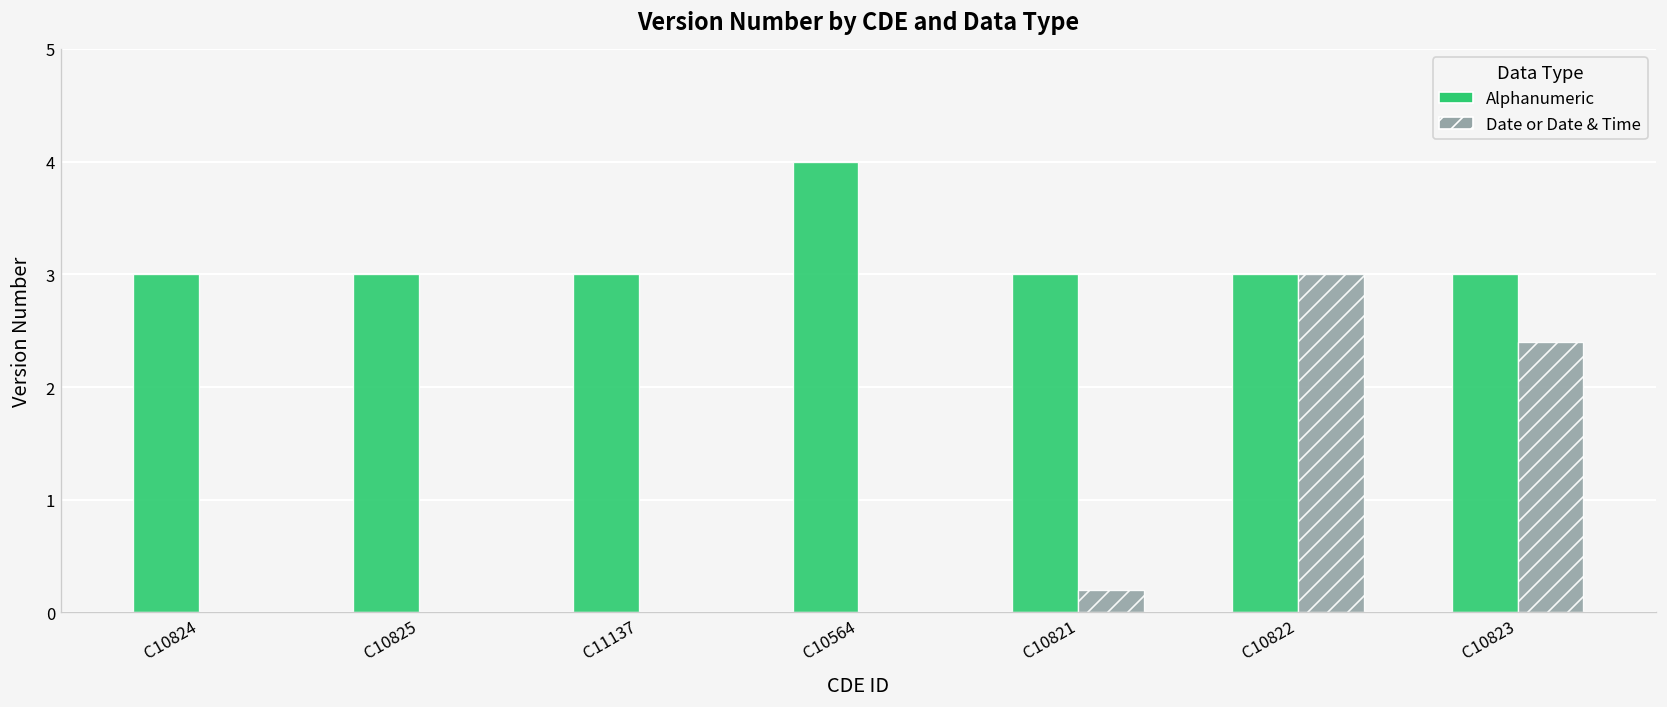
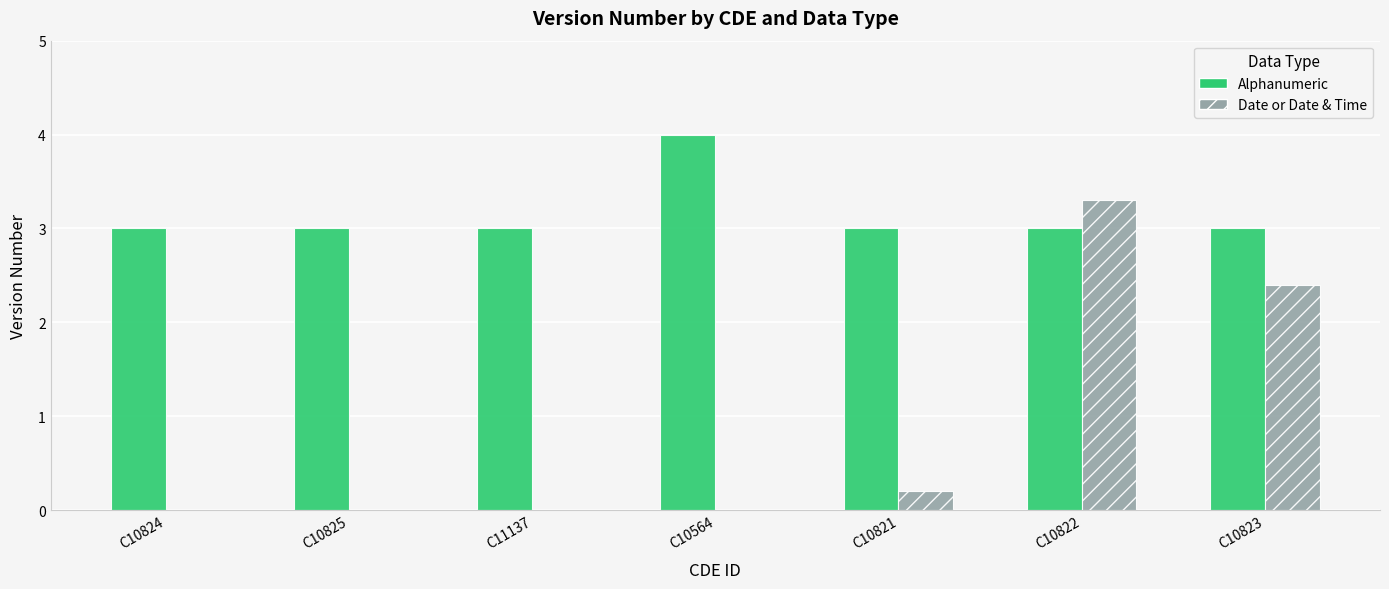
  {
    "Alphanumeric": {
      "C10824": 3.0,
      "C10825": 3.0,
      "C11137": 3.0,
      "C10564": 4.0,
      "C10821": 3.0,
      "C10822": 3.0,
      "C10823": 3.0
    },
    "Date or Date & Time": {
      "C10824": 0.0,
      "C10825": 0.0,
      "C11137": 0.0,
      "C10564": 0.0,
      "C10821": 0.2,
-     "C10822": 3.0,
+     "C10822": 3.3,
      "C10823": 2.4
    }
  }
